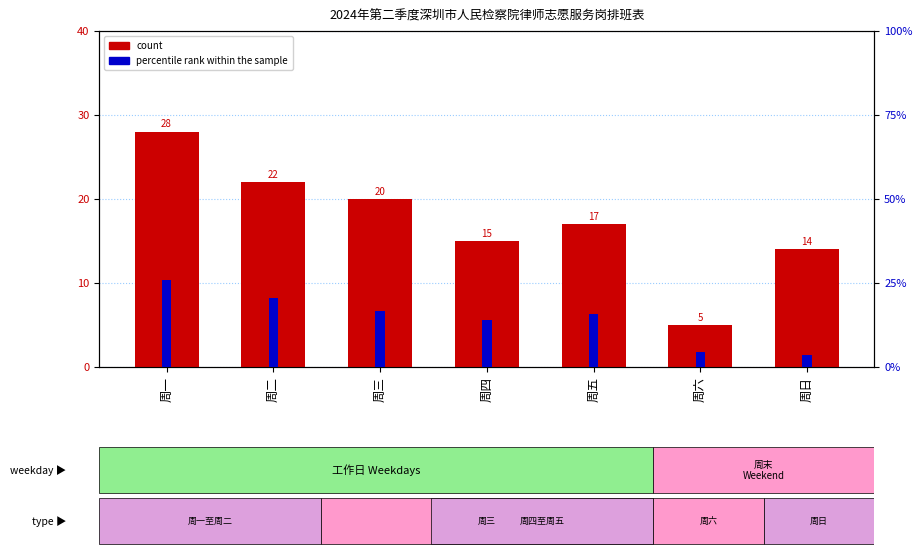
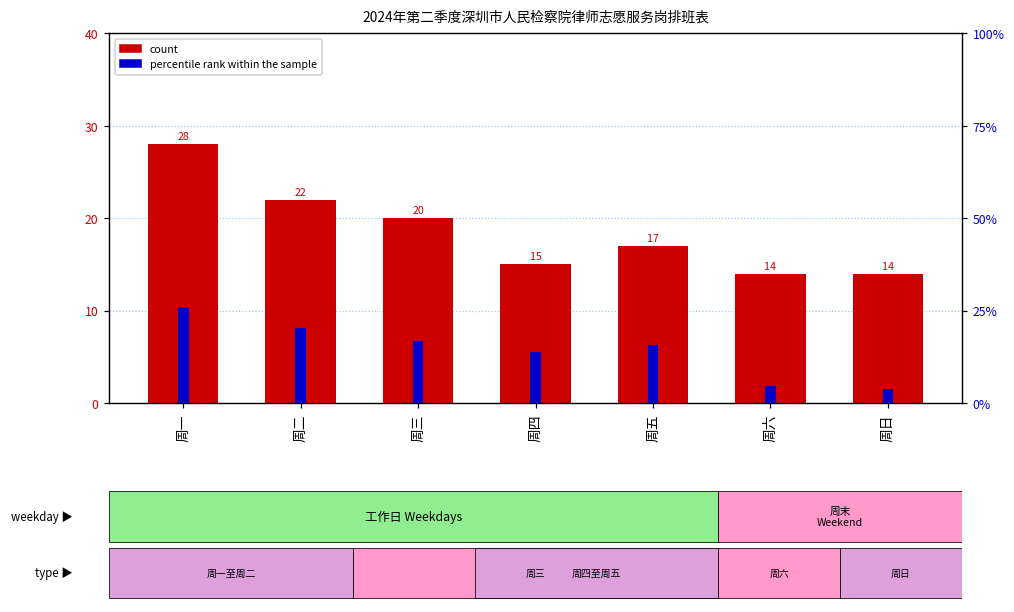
  {
    "count": {
      "周一": 28,
      "周二": 22,
      "周三": 20,
      "周四": 15,
      "周五": 17,
-     "周六": 5,
+     "周六": 14,
      "周日": 14
    }
  }
